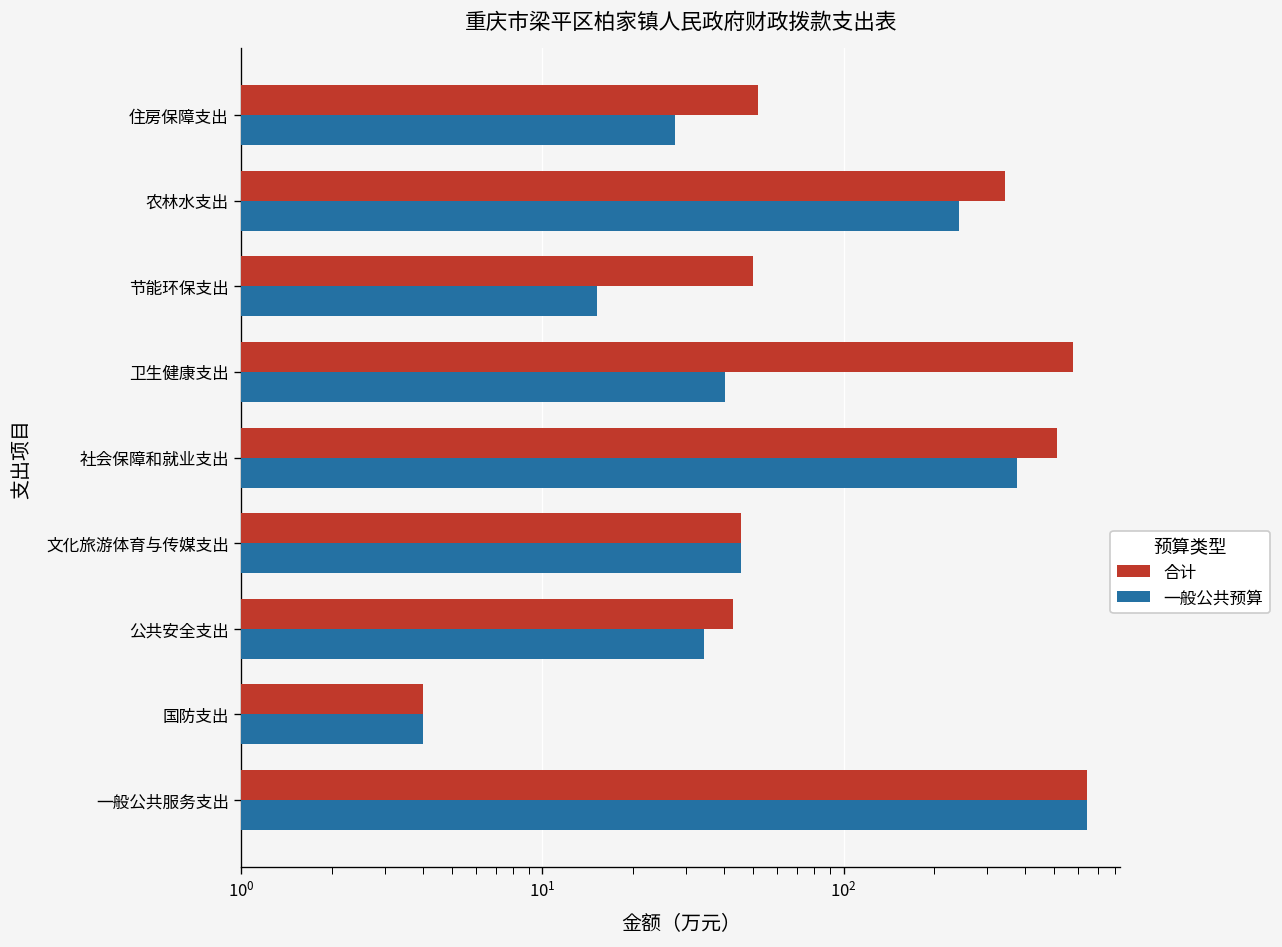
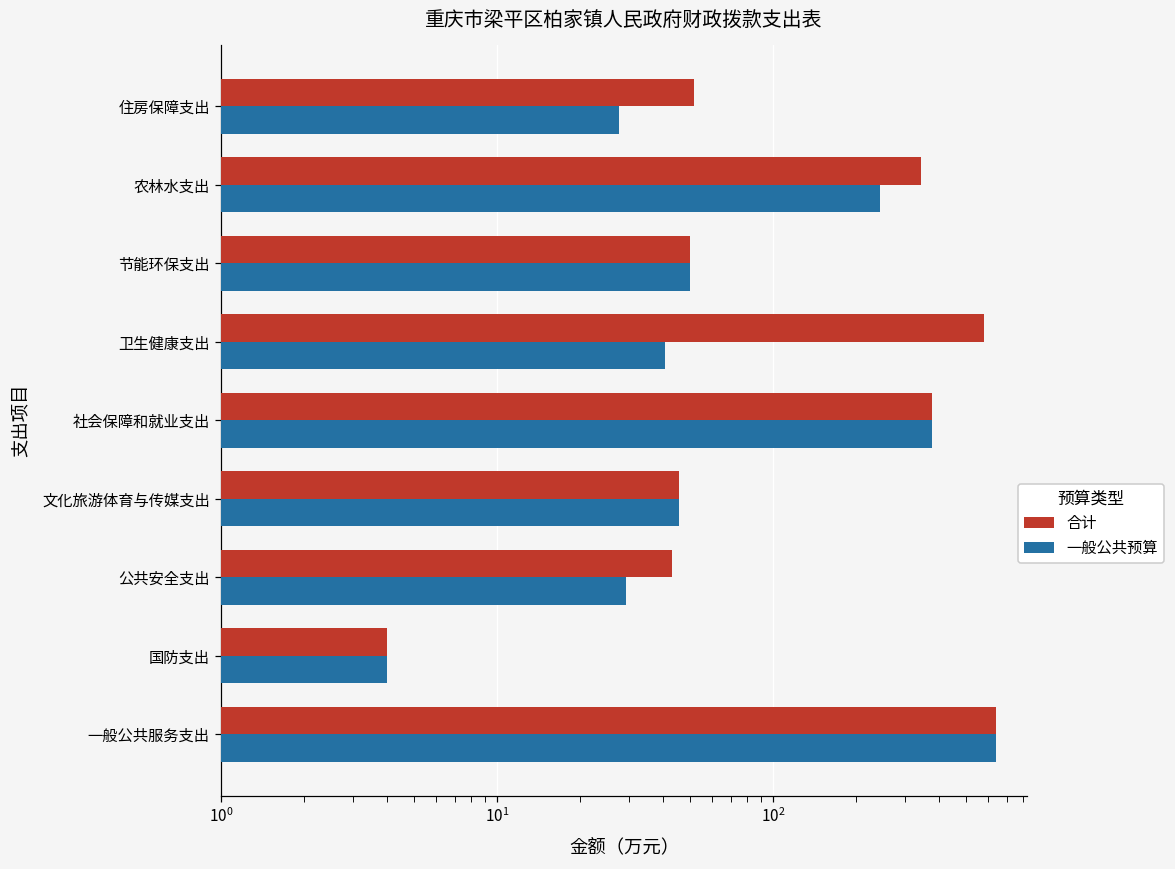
  {
    "合计": {
      "住房保障支出": 52,
      "农林水支出": 340,
      "节能环保支出": 50,
      "卫生健康支出": 580,
-     "社会保障和就业支出": 510,
+     "社会保障和就业支出": 380,
      "文化旅游体育与传媒支出": 46,
      "公共安全支出": 43,
      "国防支出": 4,
      "一般公共服务支出": 640
    },
    "一般公共预算": {
      "住房保障支出": 28,
      "农林水支出": 240,
-     "节能环保支出": 15,
+     "节能环保支出": 50,
      "卫生健康支出": 40,
      "社会保障和就业支出": 380,
      "文化旅游体育与传媒支出": 46,
-     "公共安全支出": 34,
+     "公共安全支出": 29,
      "国防支出": 4,
      "一般公共服务支出": 640
    }
  }
